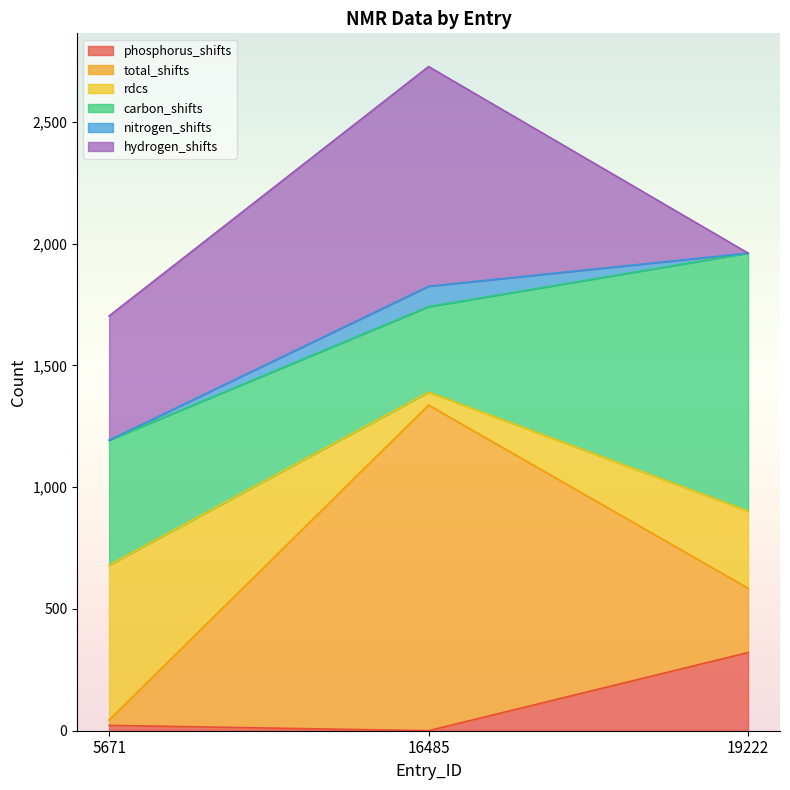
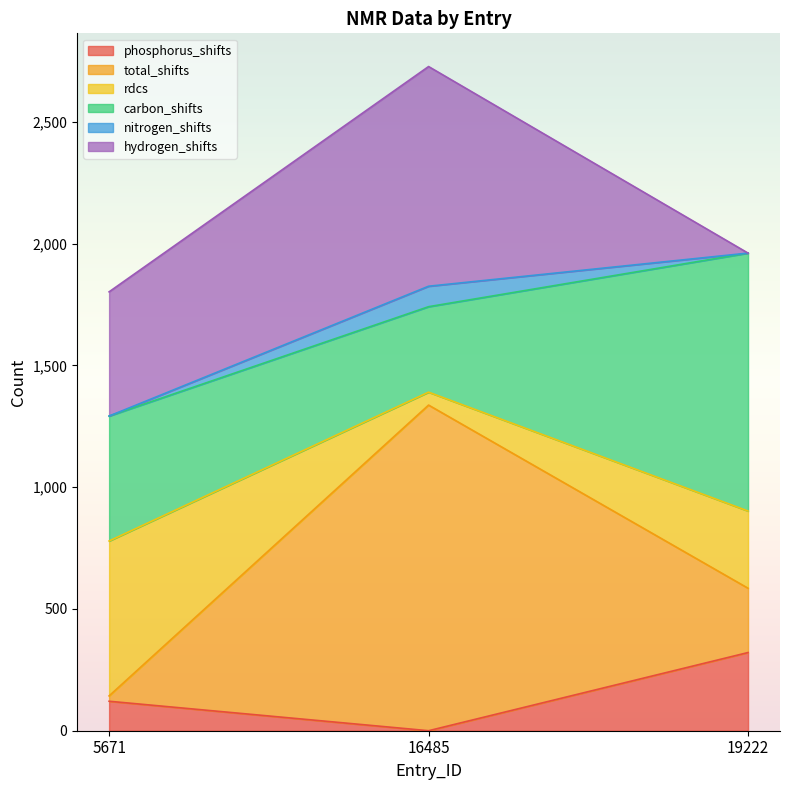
  {
    "phosphorus_shifts": {
-     "5671": 20,
+     "5671": 120,
      "16485": 0,
      "19222": 320
    },
    "carbon_shifts": {
      "16485": 350
    },
    "nitrogen_shifts": {
      "16485": 80
    },
    "hydrogen_shifts": {
      "5671": 510,
      "16485": 900
    }
  }
